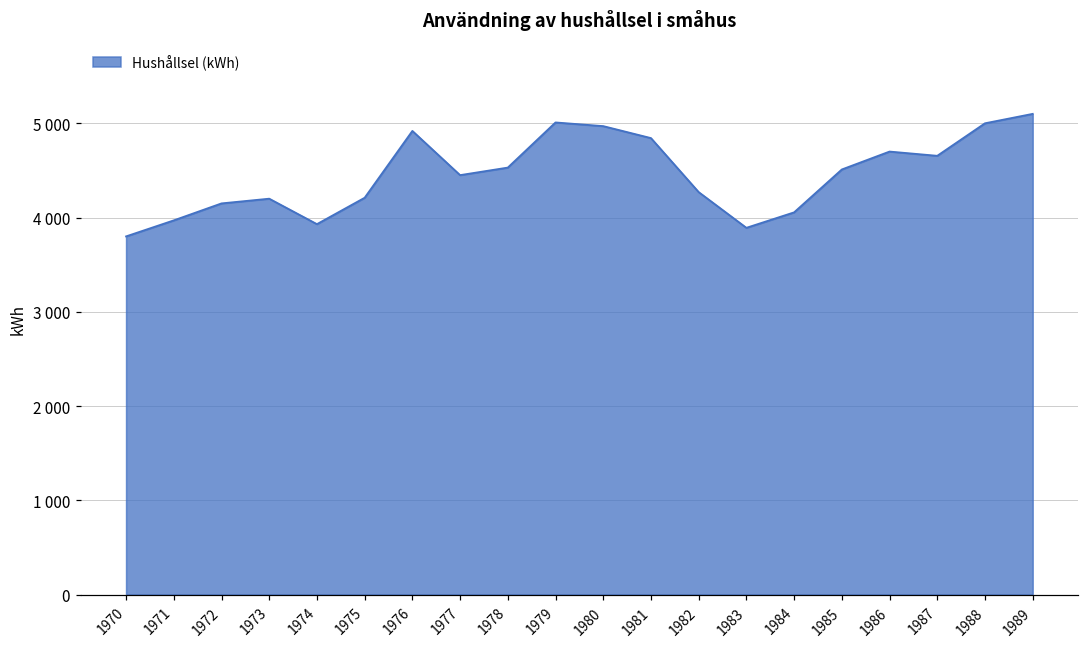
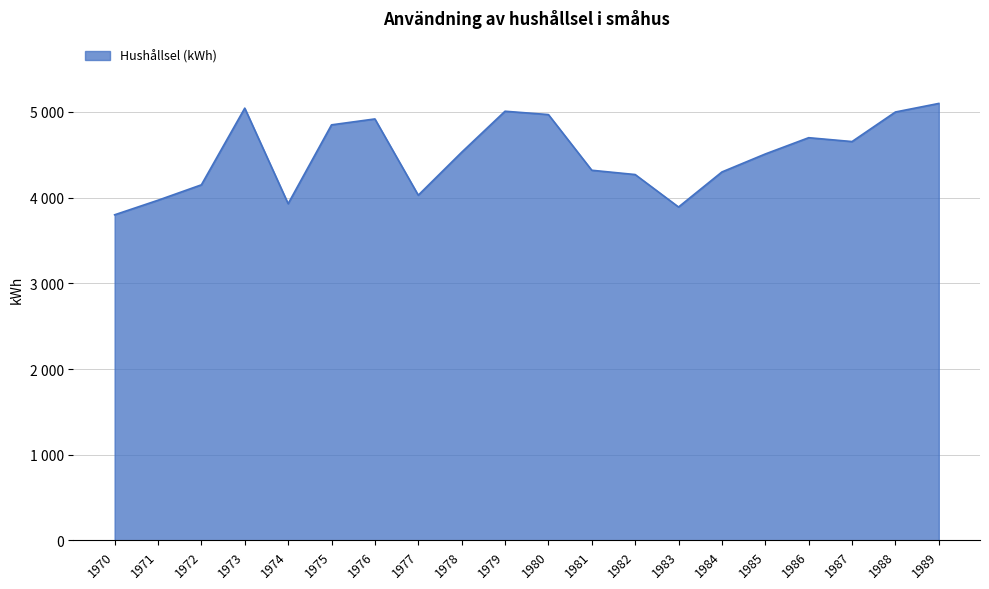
  {
    "1970": 3800,
    "1971": 4000,
    "1972": 4200,
-   "1973": 4200,
+   "1973": 5000,
    "1974": 3900,
-   "1975": 4200,
+   "1975": 4900,
    "1976": 4900,
-   "1977": 4500,
+   "1977": 4000,
    "1978": 4500,
    "1979": 5000,
    "1980": 5000,
-   "1981": 4800,
+   "1981": 4300,
    "1982": 4300,
    "1983": 3900,
-   "1984": 4100,
+   "1984": 4300,
    "1985": 4500,
    "1986": 4700,
    "1987": 4700,
    "1988": 5000,
    "1989": 5100
  }
